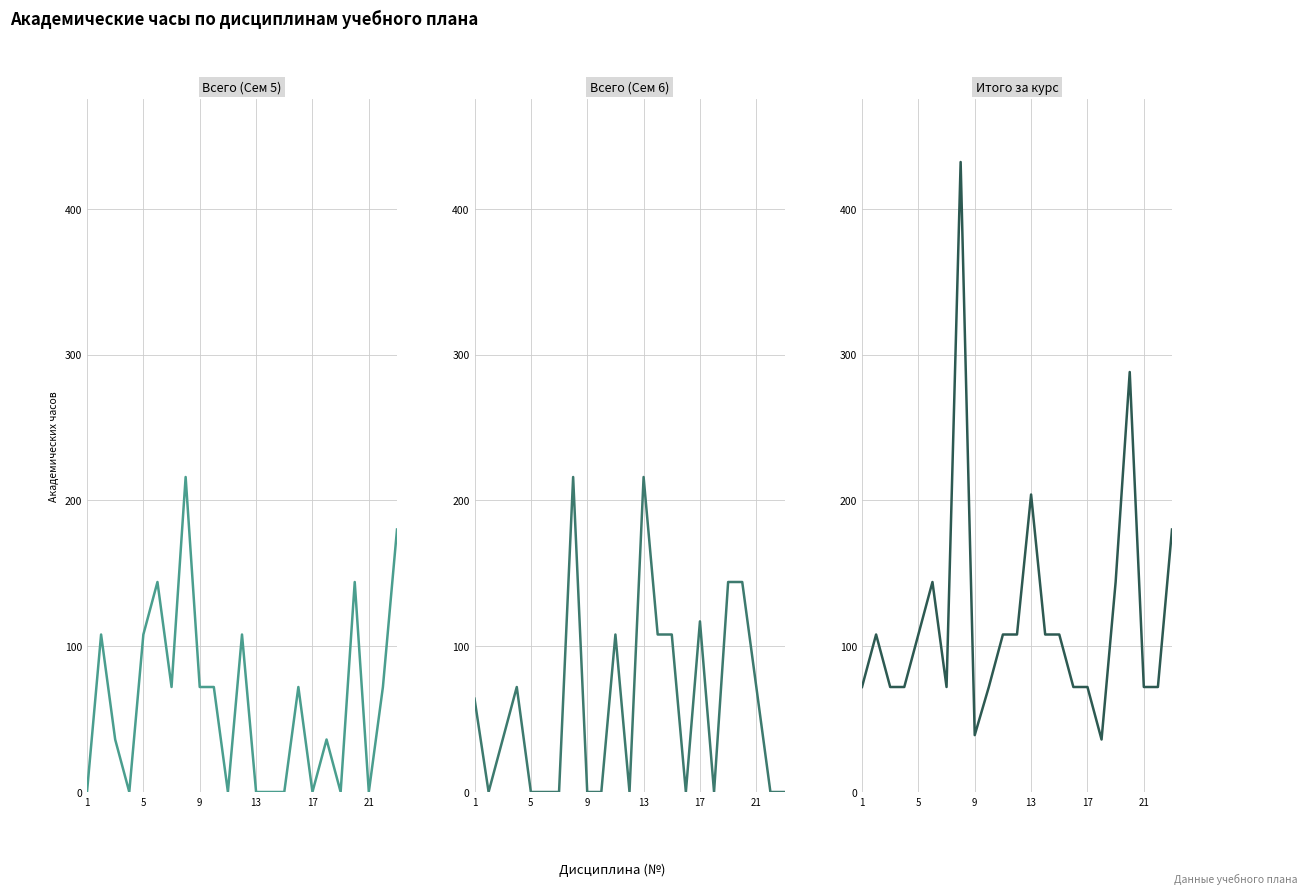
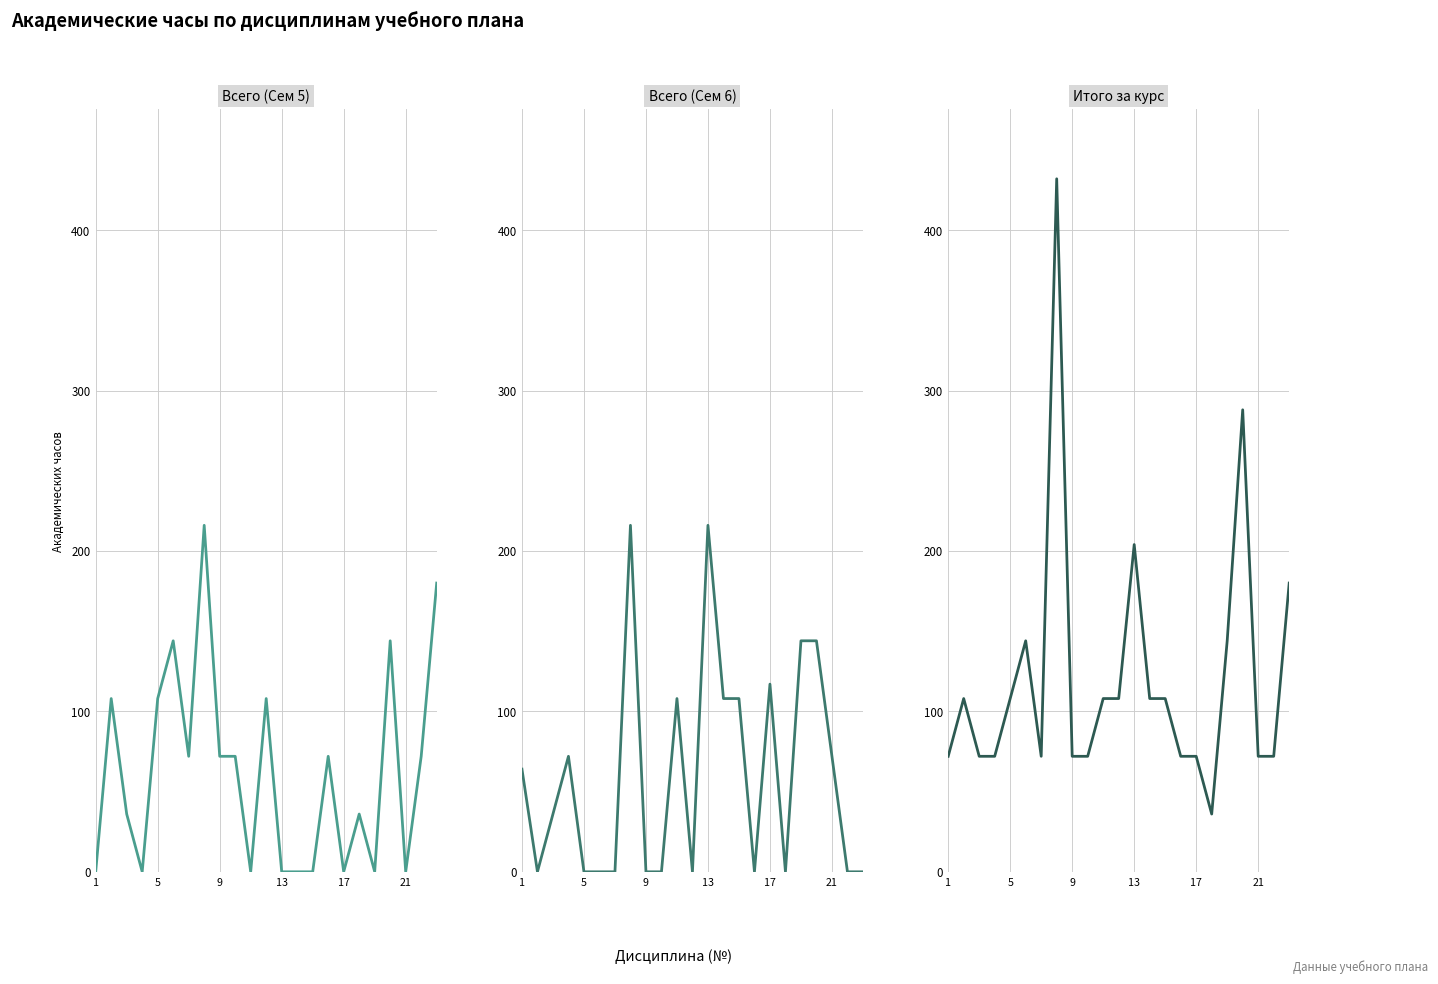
  {
    "Всего (Сем 5)": {
      "1": 0,
      "5": 108,
      "9": 72,
      "13": 0,
      "17": 0,
      "21": 0
    },
    "Всего (Сем 6)": {
      "1": 64,
      "5": 0,
      "9": 0,
      "13": 216,
      "17": 117,
      "21": 72
    },
    "Итого за курс": {
      "1": 72,
      "5": 108,
-     "9": 39,
+     "9": 72,
      "13": 204,
      "17": 72,
      "21": 72
    }
  }
